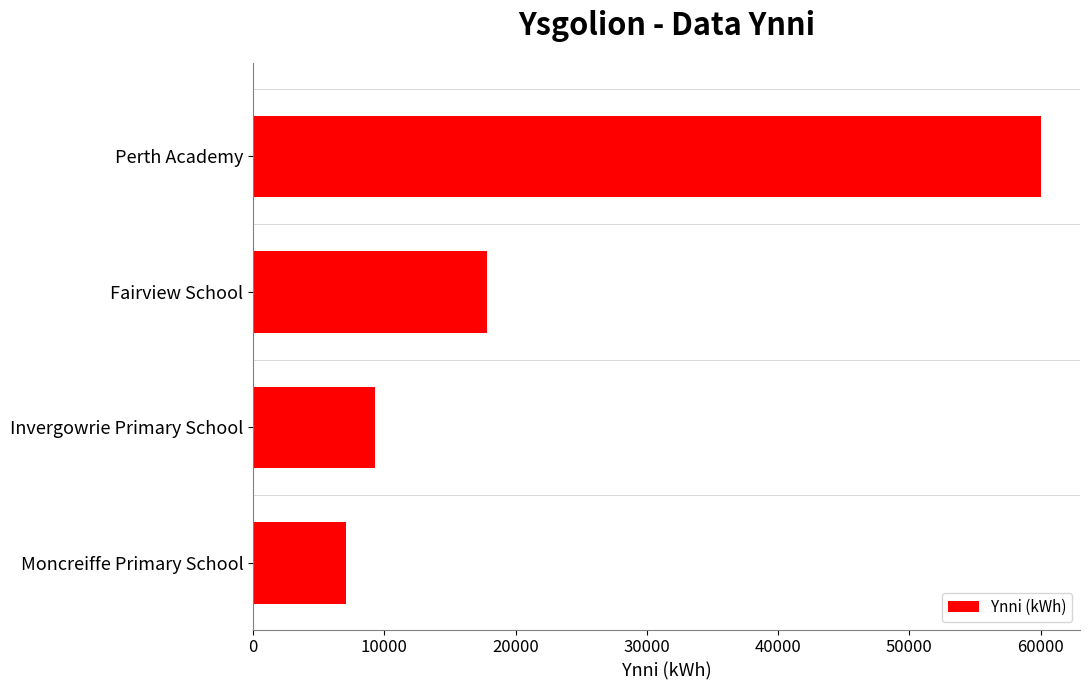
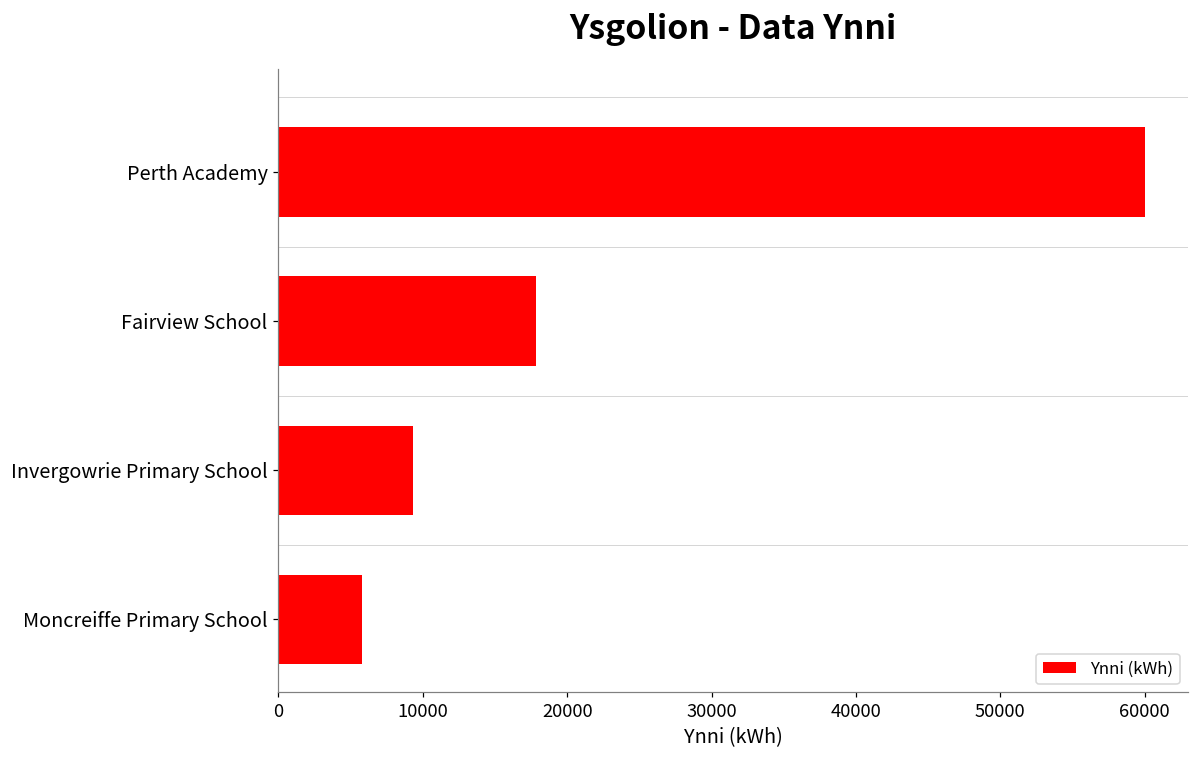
  {
    "Perth Academy": 60000,
    "Fairview School": 17800,
    "Invergowrie Primary School": 9300,
-   "Moncreiffe Primary School": 7000
+   "Moncreiffe Primary School": 5800
  }
